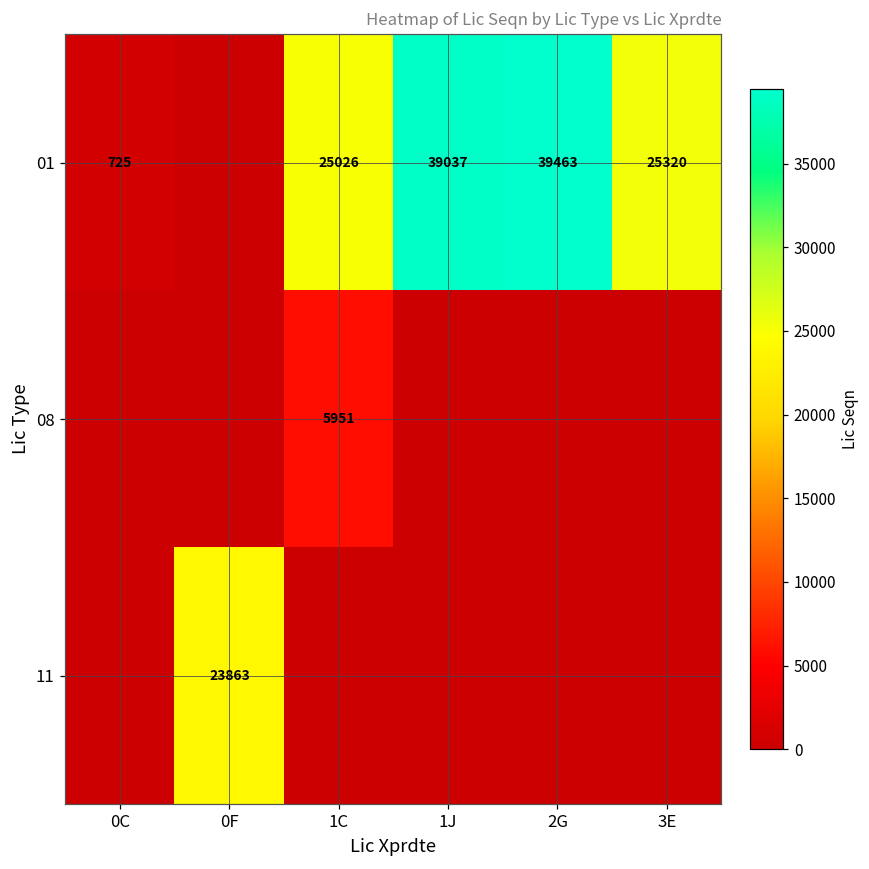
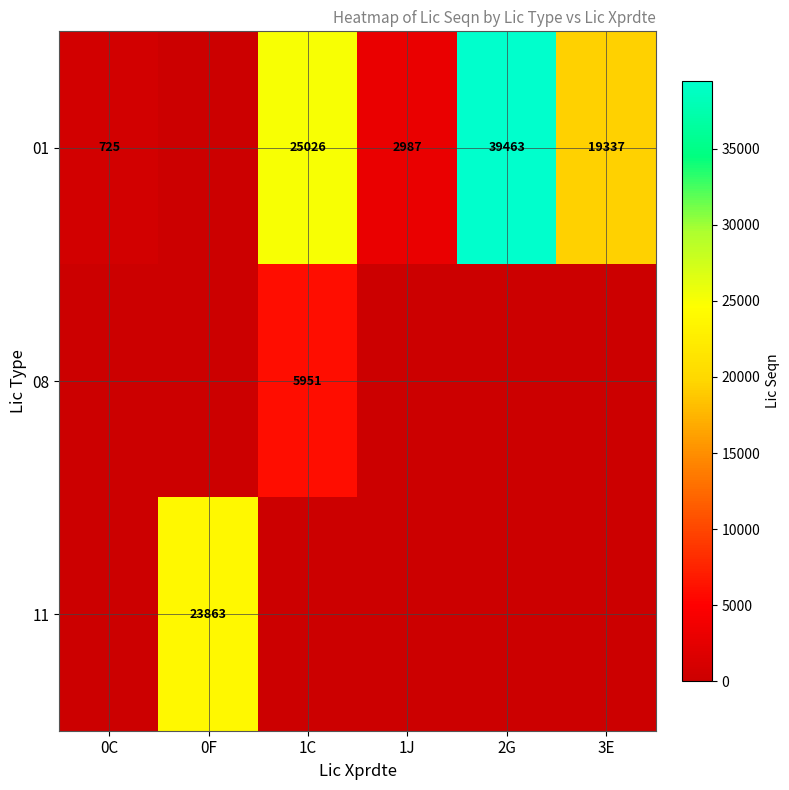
  {
    "01": {
      "0C": 725,
      "1C": 25026,
-     "1J": 39037,
+     "1J": 2987,
      "2G": 39463,
-     "3E": 25320
+     "3E": 19337
    },
    "08": {
      "1C": 5951
    },
    "11": {
      "0F": 23863
    }
  }
